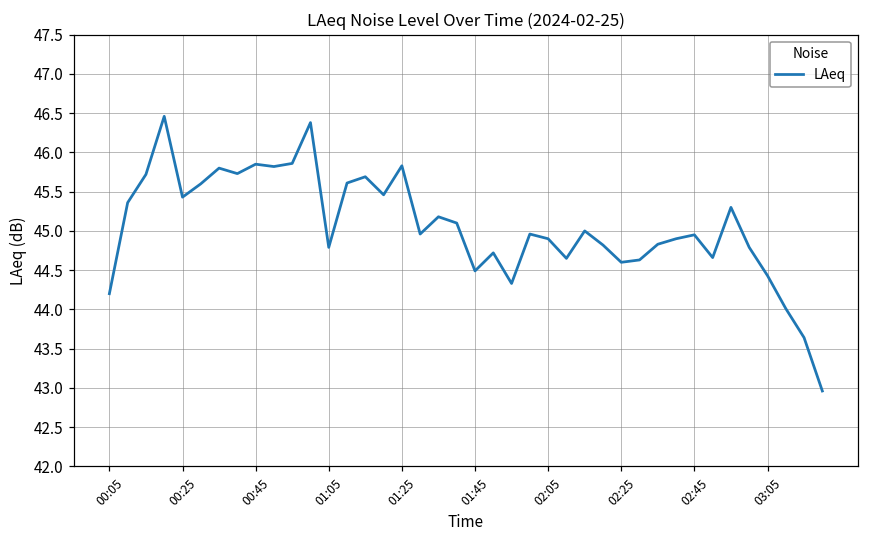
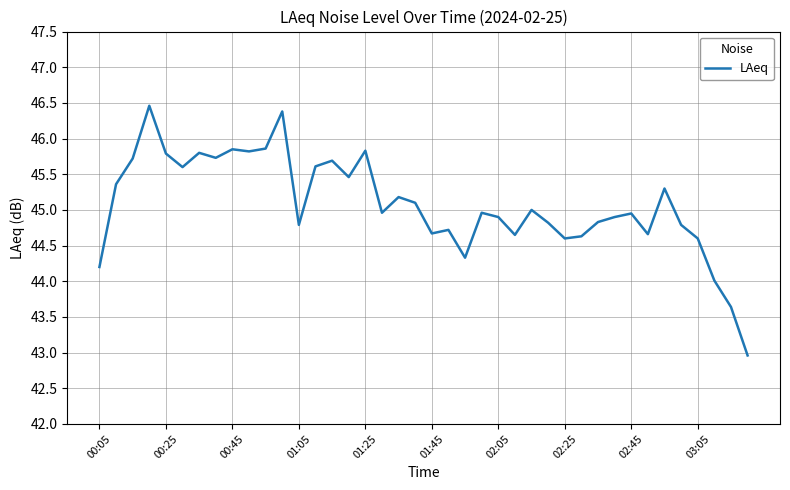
  {
    "00:05": 44.2,
-   "00:25": 45.4,
+   "00:25": 45.8,
    "00:45": 45.9,
    "01:05": 44.8,
    "01:25": 45.8,
-   "01:45": 44.5,
+   "01:45": 44.7,
    "02:05": 44.9,
    "02:25": 44.6,
    "02:45": 45.0,
-   "03:05": 44.4
+   "03:05": 44.6
  }
